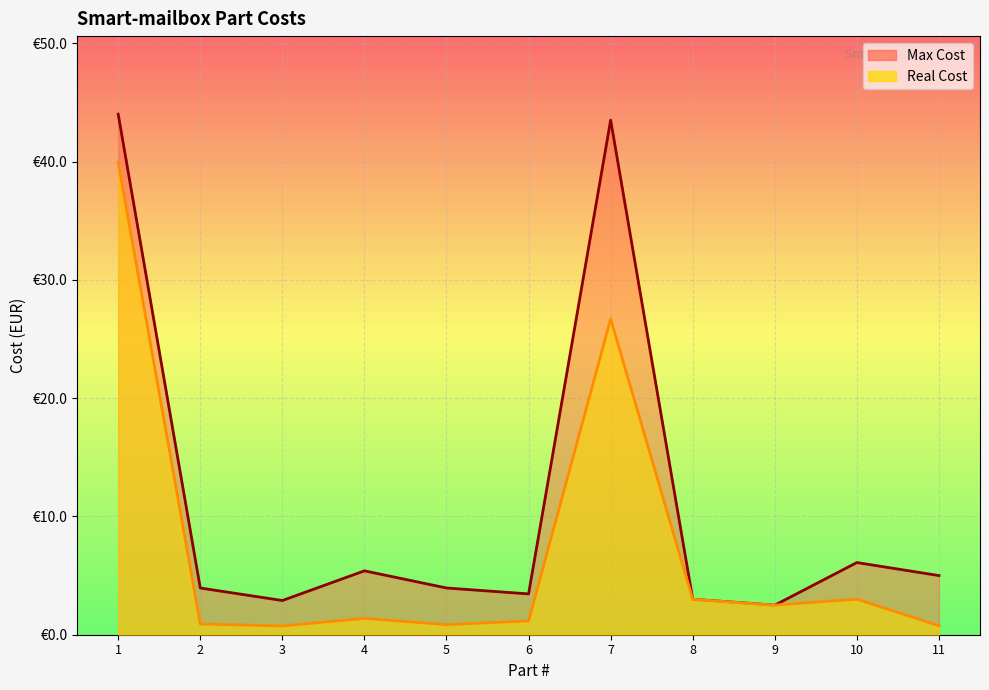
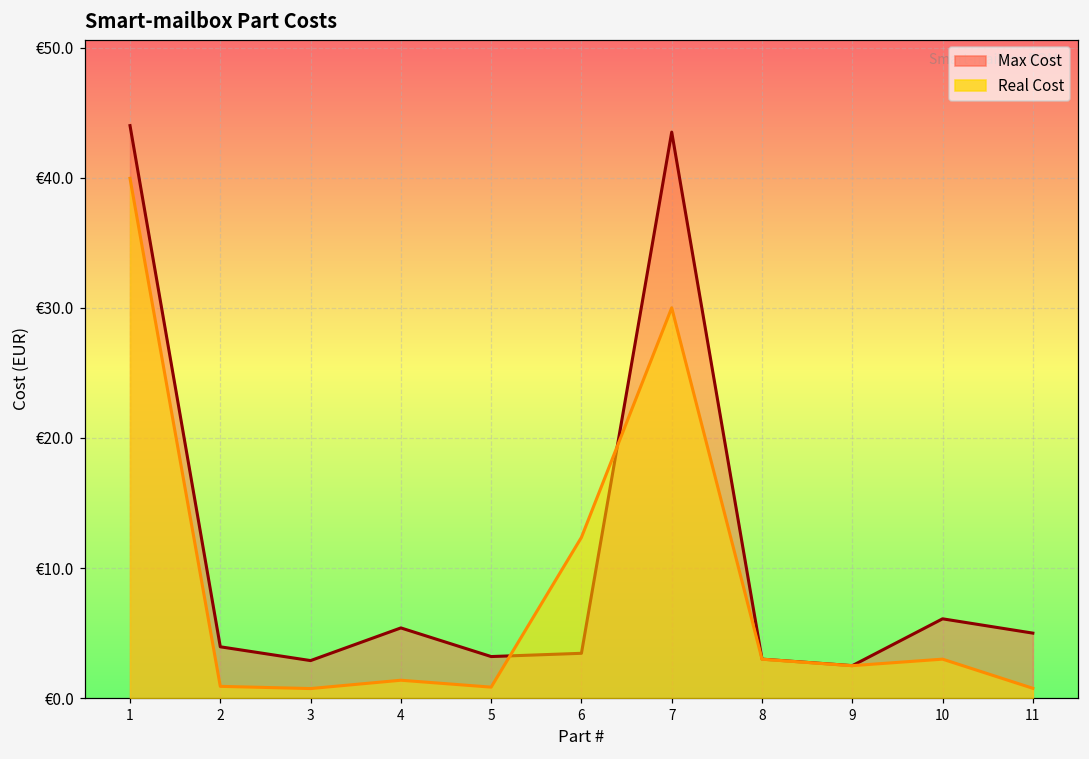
  {
    "Max Cost": {
      "1": "€44.0",
      "2": "€4.0",
      "3": "€2.9",
      "4": "€5.4",
-     "5": "€4.0",
+     "5": "€3.2",
      "6": "€3.5",
      "7": "€43.5",
      "10": "€6.1",
      "11": "€5.0"
    },
    "Real Cost": {
      "1": "€40.0",
      "2": "€0.9",
      "3": "€0.7",
      "4": "€1.4",
      "5": "€0.9",
-     "6": "€1.2",
-     "7": "€26.7",
+     "6": "€12.4",
+     "7": "€30.0",
      "10": "€3.0",
      "11": "€0.8"
    }
  }
